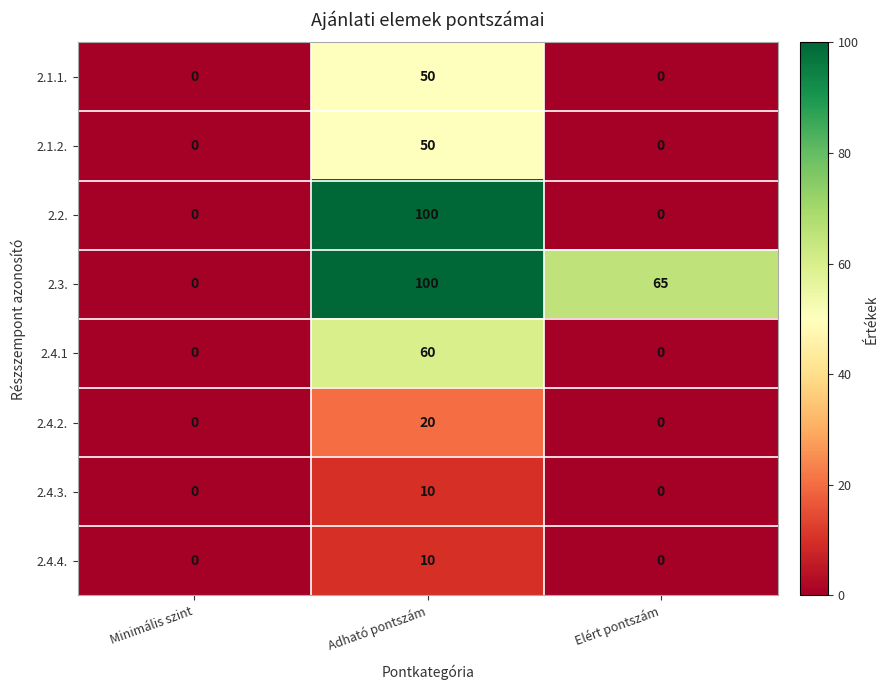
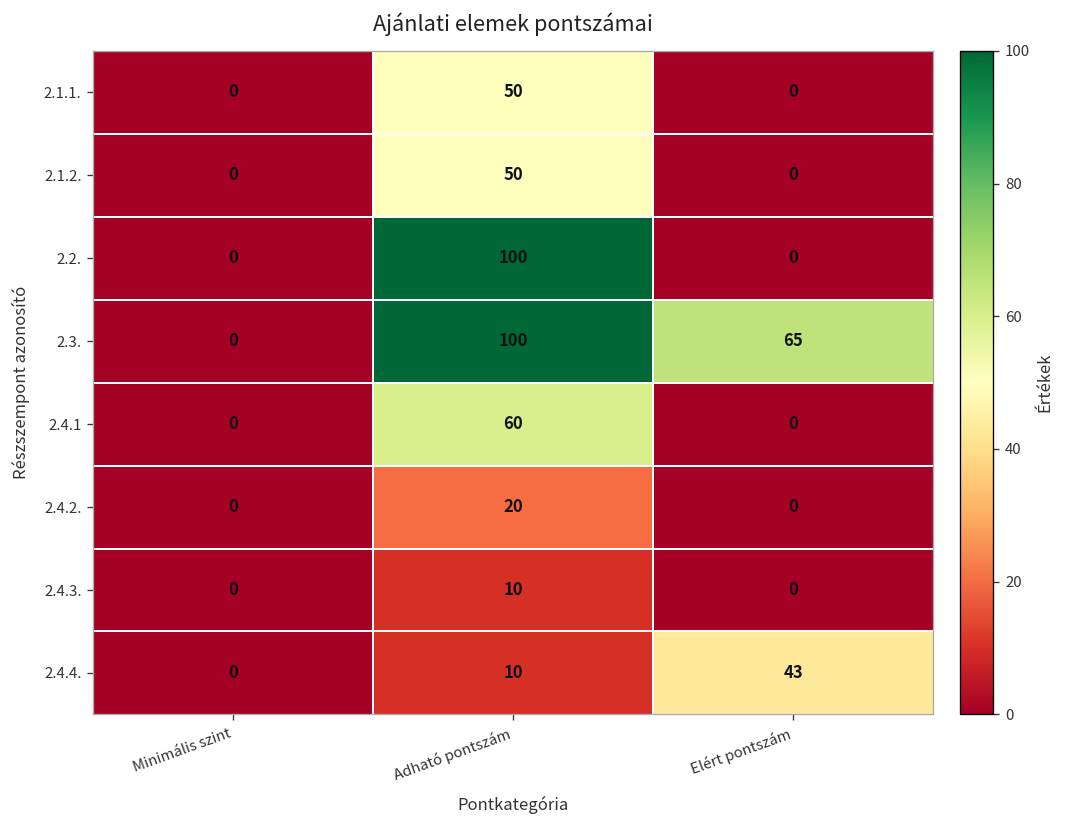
  {
    "2.1.1.": {
      "Minimális szint": 0,
      "Adható pontszám": 50,
      "Elért pontszám": 0
    },
    "2.1.2.": {
      "Minimális szint": 0,
      "Adható pontszám": 50,
      "Elért pontszám": 0
    },
    "2.2.": {
      "Minimális szint": 0,
      "Adható pontszám": 100,
      "Elért pontszám": 0
    },
    "2.3.": {
      "Minimális szint": 0,
      "Adható pontszám": 100,
      "Elért pontszám": 65
    },
    "2.4.1": {
      "Minimális szint": 0,
      "Adható pontszám": 60,
      "Elért pontszám": 0
    },
    "2.4.2.": {
      "Minimális szint": 0,
      "Adható pontszám": 20,
      "Elért pontszám": 0
    },
    "2.4.3.": {
      "Minimális szint": 0,
      "Adható pontszám": 10,
      "Elért pontszám": 0
    },
    "2.4.4.": {
      "Minimális szint": 0,
      "Adható pontszám": 10,
-     "Elért pontszám": 0
+     "Elért pontszám": 43
    }
  }
